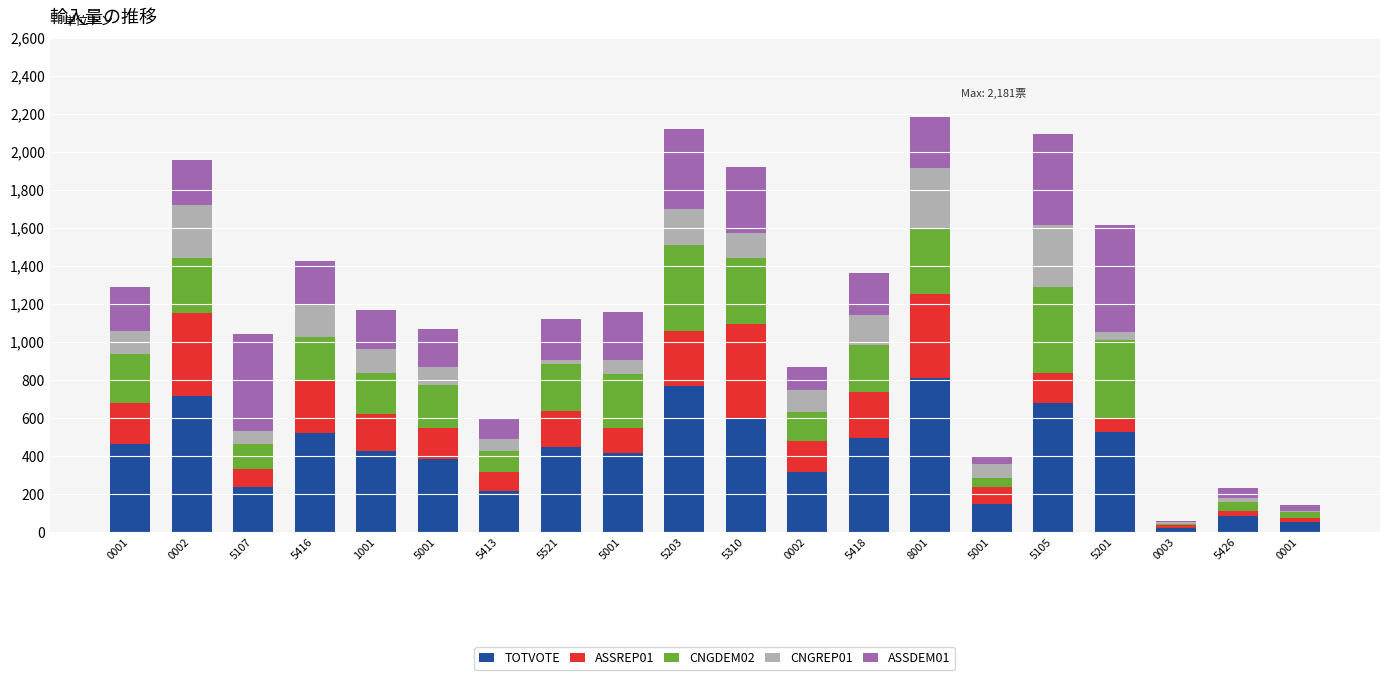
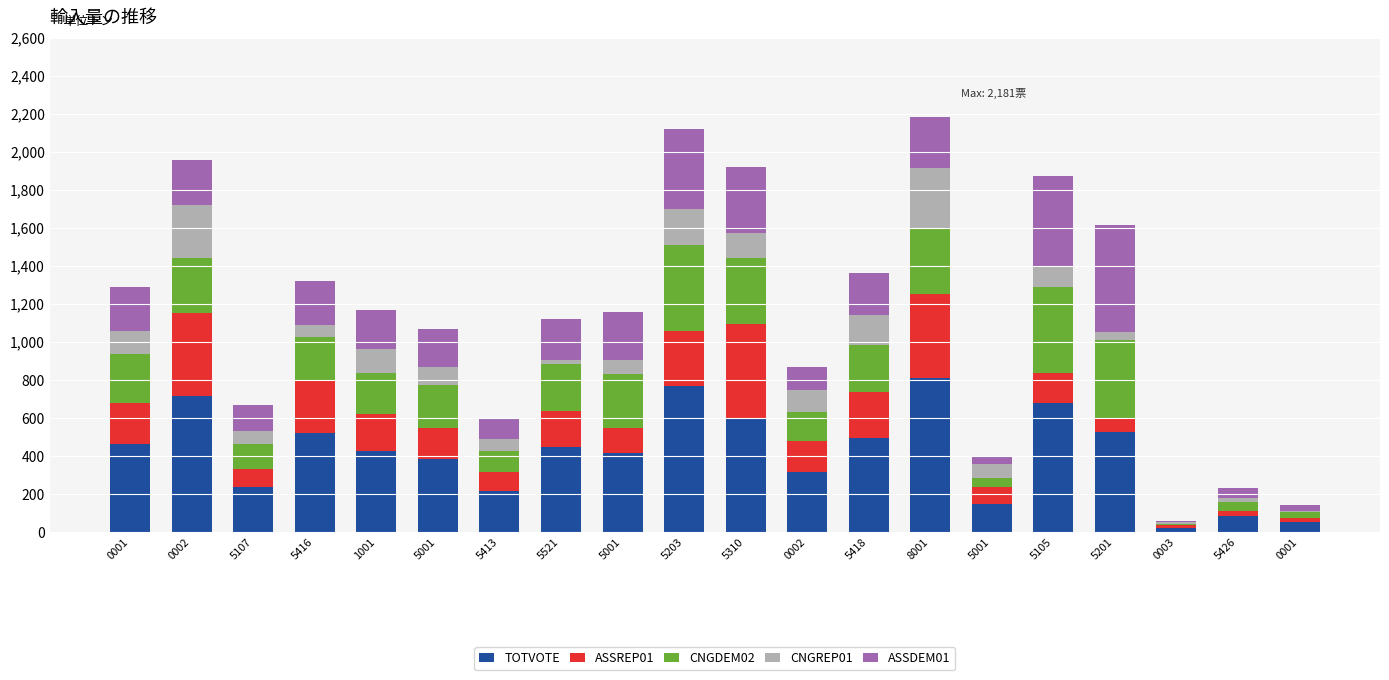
  {
    "TOTVOTE": {
      "5107": 240,
      "5416": 520,
      "1001": 430,
      "5413": 220,
      "5521": 450,
      "5203": 770,
      "5310": 600,
      "5418": 500,
      "8001": 810,
      "5105": 680,
      "5201": 530,
      "0003": 20,
      "5426": 80
    },
    "ASSREP01": {
      "5107": 90,
      "5416": 270,
      "1001": 200,
      "5413": 100,
      "5521": 190,
      "5203": 290,
      "5310": 500,
      "5418": 240,
      "8001": 440,
      "5105": 160,
      "5201": 70,
      "0003": 20,
      "5426": 30
    },
    "CNGDEM02": {
      "5107": 130,
      "5416": 240,
      "1001": 210,
      "5413": 110,
      "5521": 240,
      "5203": 450,
      "5310": 350,
      "5418": 250,
      "8001": 350,
      "5105": 450,
      "5201": 420,
      "5426": 50
    },
    "CNGREP01": {
      "5107": 70,
-     "5416": 170,
+     "5416": 60,
      "1001": 130,
      "5413": 60,
      "5521": 20,
      "5203": 190,
      "5310": 130,
      "5418": 160,
      "8001": 320,
-     "5105": 330,
+     "5105": 100,
      "5201": 40,
      "5426": 20
    },
    "ASSDEM01": {
-     "5107": 510,
+     "5107": 140,
      "5416": 230,
      "1001": 200,
      "5413": 110,
      "5521": 220,
      "5203": 420,
      "5310": 340,
      "5418": 220,
      "8001": 270,
      "5105": 480,
      "5201": 560,
      "5426": 50
    }
  }
